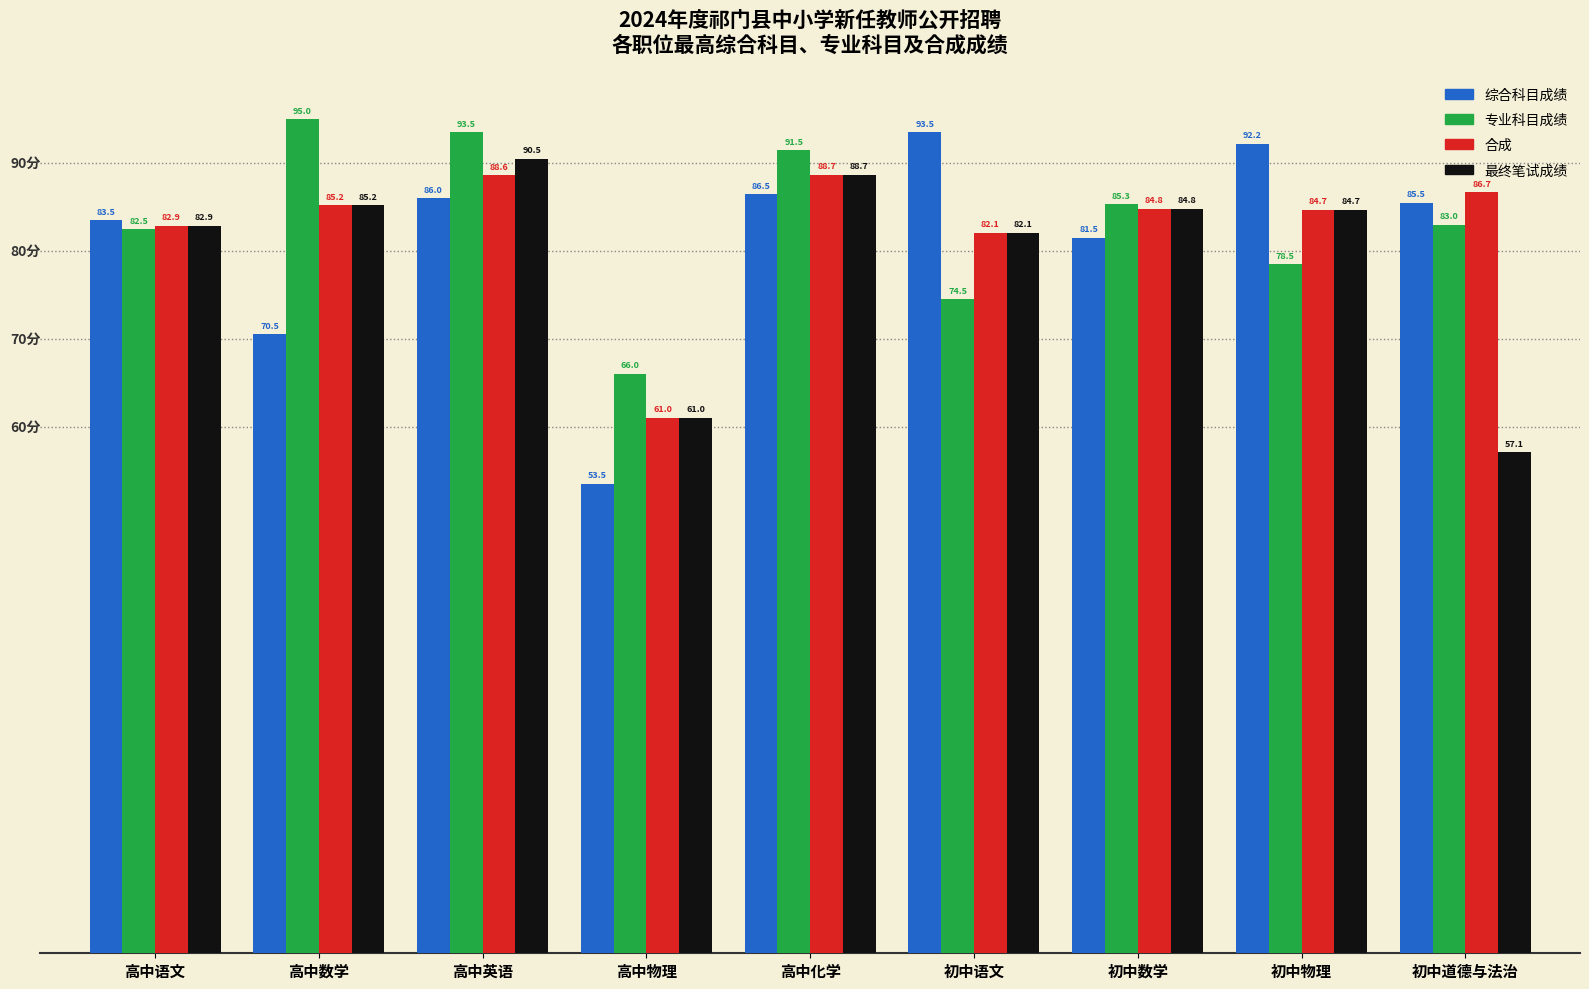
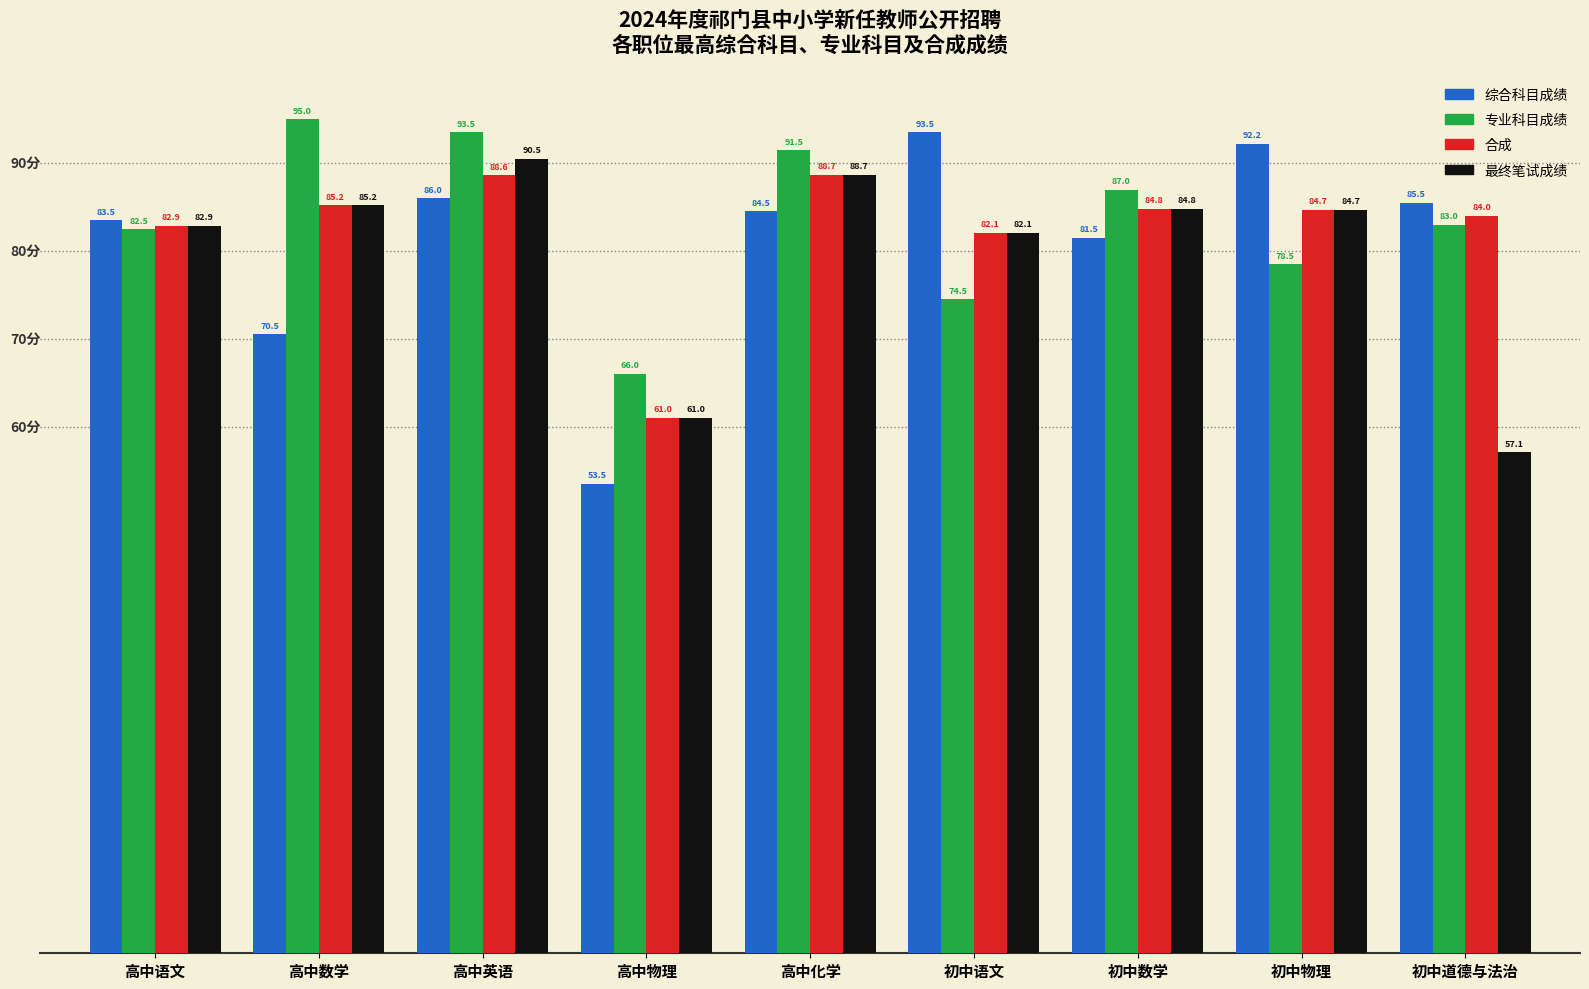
  {
    "综合科目成绩": {
      "高中语文": 83.5,
      "高中数学": 70.5,
      "高中英语": 86.0,
      "高中物理": 53.5,
-     "高中化学": 86.5,
+     "高中化学": 84.5,
      "初中语文": 93.5,
      "初中数学": 81.5,
      "初中物理": 92.2,
      "初中道德与法治": 85.5
    },
    "专业科目成绩": {
      "高中语文": 82.5,
      "高中数学": 95.0,
      "高中英语": 93.5,
      "高中物理": 66.0,
      "高中化学": 91.5,
      "初中语文": 74.5,
-     "初中数学": 85.3,
+     "初中数学": 87.0,
      "初中物理": 78.5,
      "初中道德与法治": 83.0
    },
    "合成": {
      "高中语文": 82.9,
      "高中数学": 85.2,
      "高中英语": 88.6,
      "高中物理": 61.0,
      "高中化学": 88.7,
      "初中语文": 82.1,
      "初中数学": 84.8,
      "初中物理": 84.7,
-     "初中道德与法治": 86.7
+     "初中道德与法治": 84.0
    },
    "最终笔试成绩": {
      "高中语文": 82.9,
      "高中数学": 85.2,
      "高中英语": 90.5,
      "高中物理": 61.0,
      "高中化学": 88.7,
      "初中语文": 82.1,
      "初中数学": 84.8,
      "初中物理": 84.7,
      "初中道德与法治": 57.1
    }
  }
